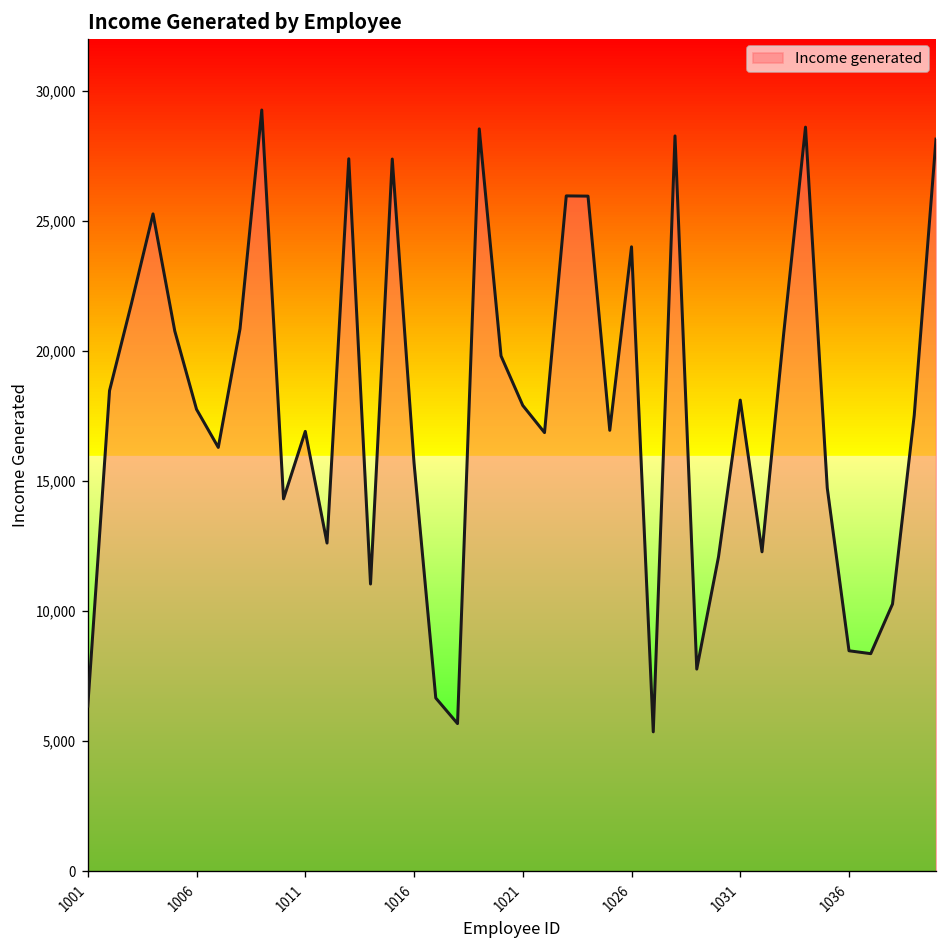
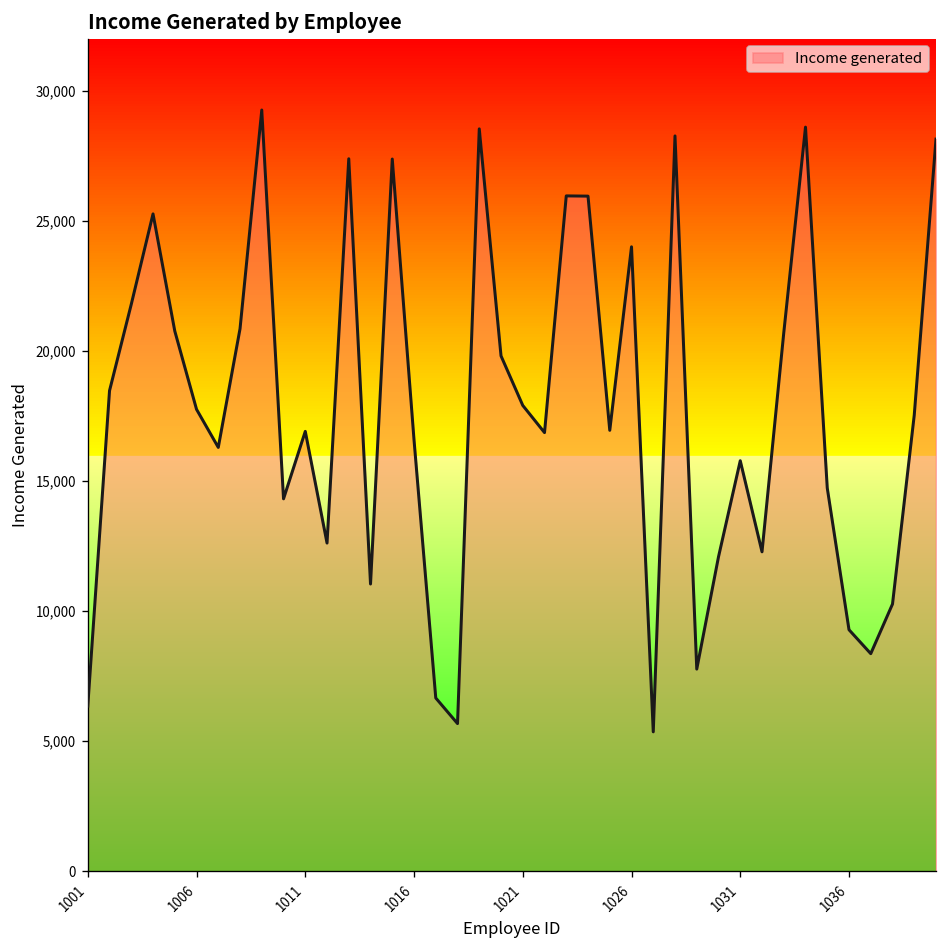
  {
    "1001": "6,400",
    "1006": "17,800",
    "1011": "16,900",
-   "1016": "15,700",
+   "1016": "16,600",
    "1021": "17,900",
    "1026": "24,000",
-   "1031": "18,100",
-   "1036": "8,500"
+   "1031": "15,800",
+   "1036": "9,300"
  }
